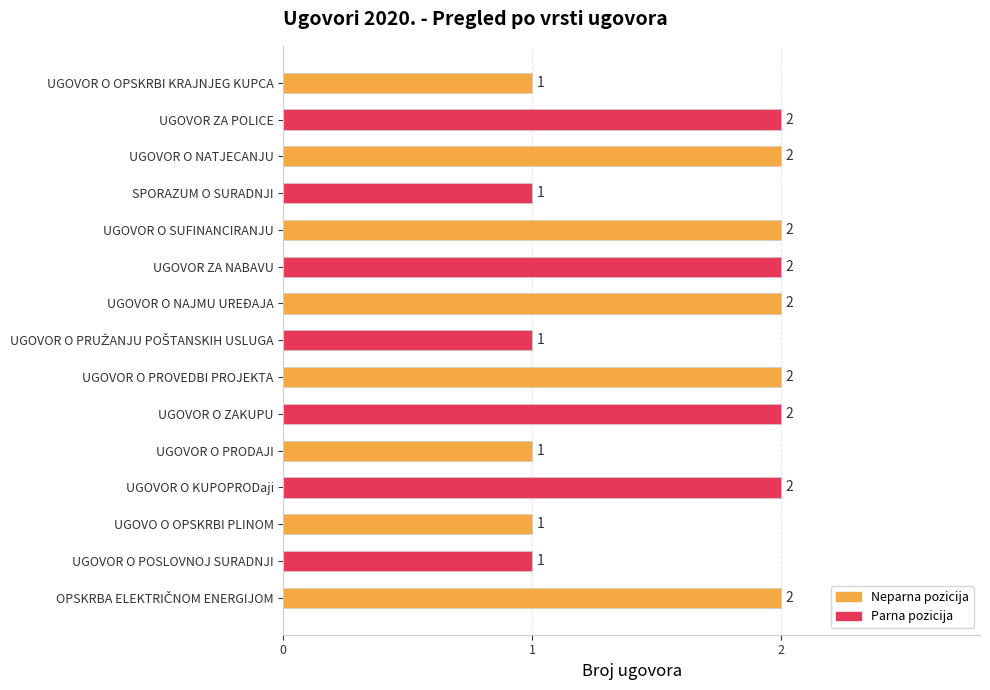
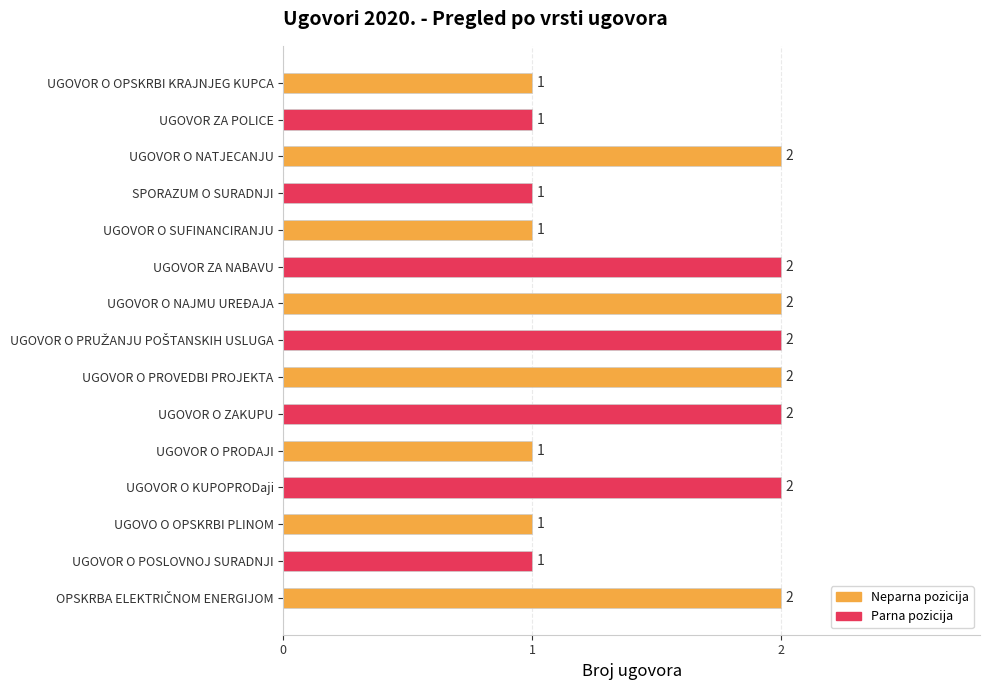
  {
    "UGOVOR O OPSKRBI KRAJNJEG KUPCA": 1,
-   "UGOVOR ZA POLICE": 2,
+   "UGOVOR ZA POLICE": 1,
    "UGOVOR O NATJECANJU": 2,
    "SPORAZUM O SURADNJI": 1,
-   "UGOVOR O SUFINANCIRANJU": 2,
+   "UGOVOR O SUFINANCIRANJU": 1,
    "UGOVOR ZA NABAVU": 2,
    "UGOVOR O NAJMU UREĐAJA": 2,
-   "UGOVOR O PRUŽANJU POŠTANSKIH USLUGA": 1,
+   "UGOVOR O PRUŽANJU POŠTANSKIH USLUGA": 2,
    "UGOVOR O PROVEDBI PROJEKTA": 2,
    "UGOVOR O ZAKUPU": 2,
    "UGOVOR O PRODAJI": 1,
    "UGOVOR O KUPOPRODaji": 2,
    "UGOVO O OPSKRBI PLINOM": 1,
    "UGOVOR O POSLOVNOJ SURADNJI": 1,
    "OPSKRBA ELEKTRIČNOM ENERGIJOM": 2
  }
